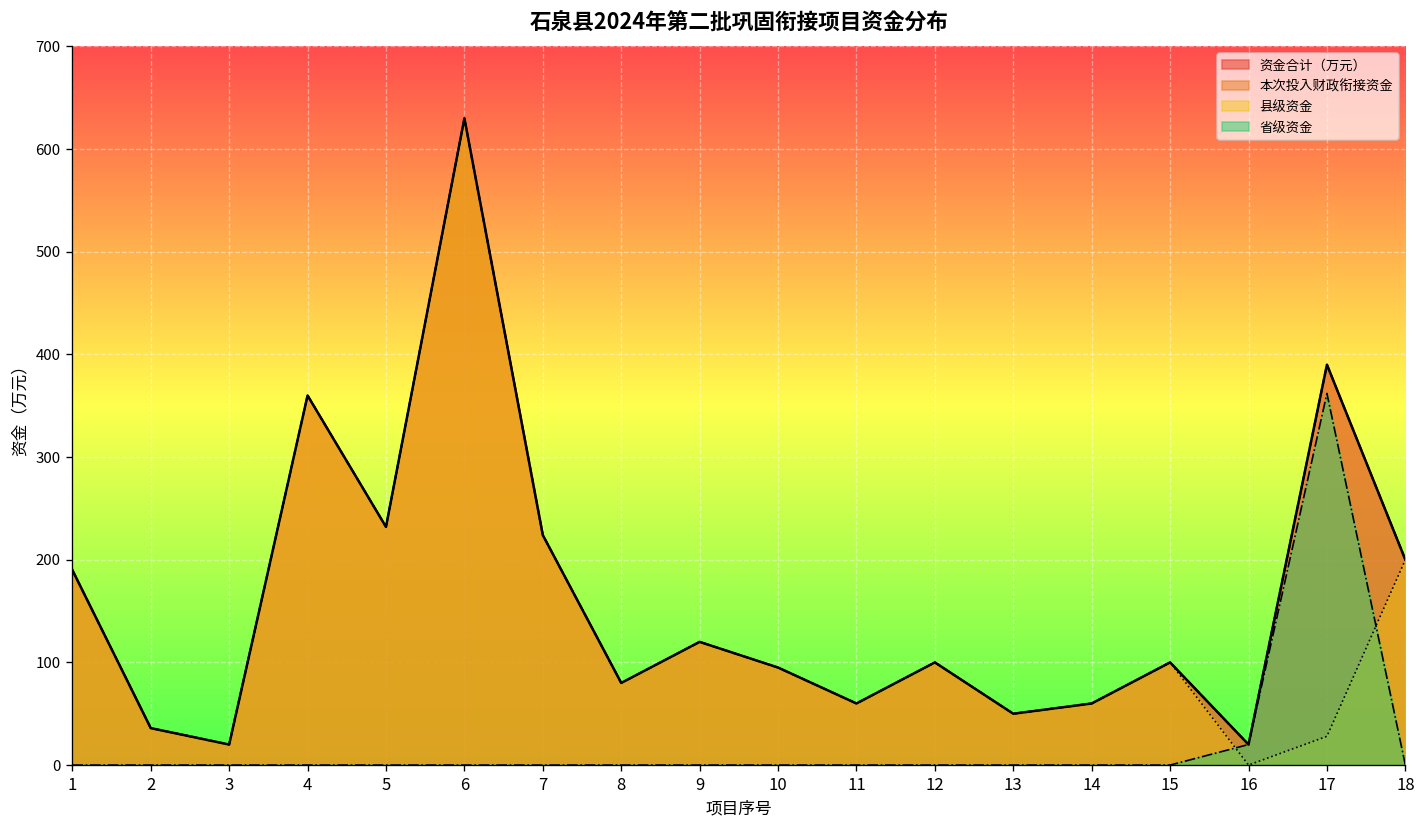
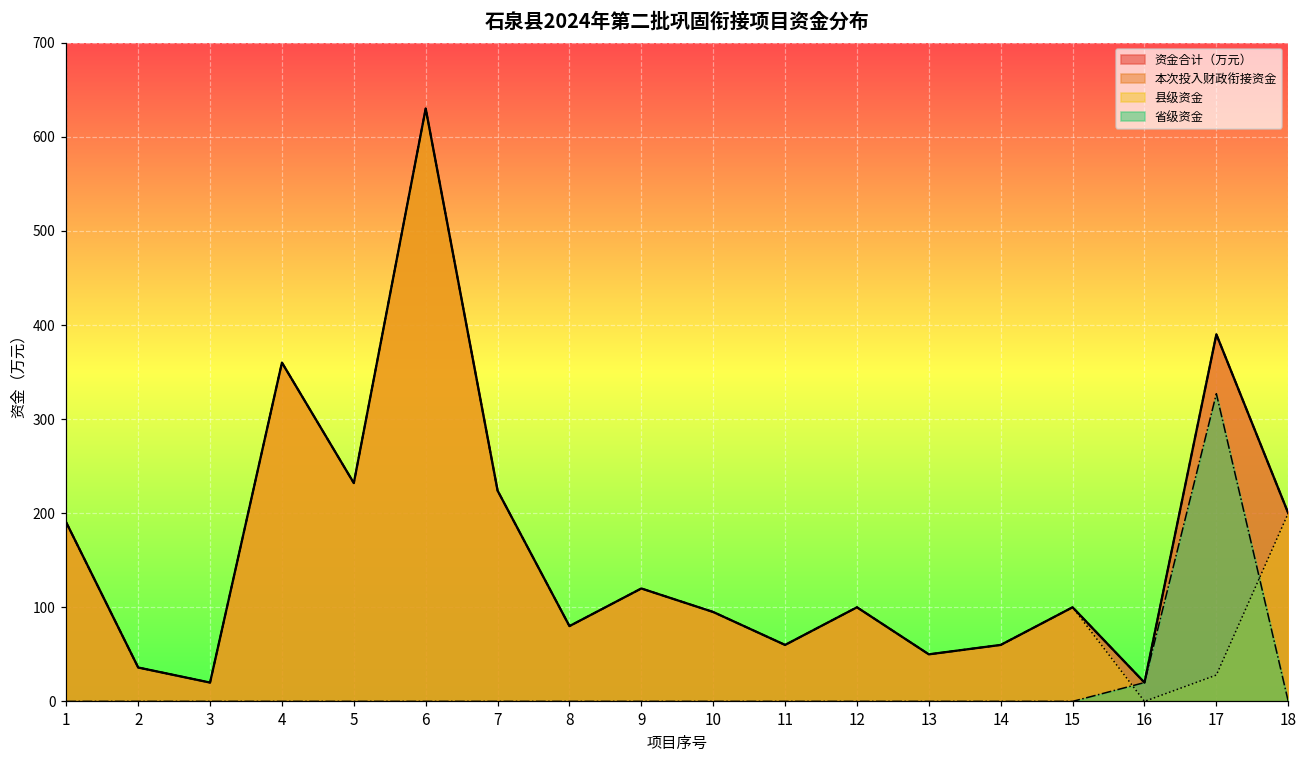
  {
    "省级资金": {
      "1": 0,
      "2": 0,
      "3": 0,
      "4": 0,
      "5": 0,
      "6": 0,
      "7": 0,
      "8": 0,
      "9": 0,
      "10": 0,
      "11": 0,
      "12": 0,
      "13": 0,
      "14": 0,
      "15": 0,
-     "17": 360,
+     "17": 330,
      "18": 0
    }
  }
